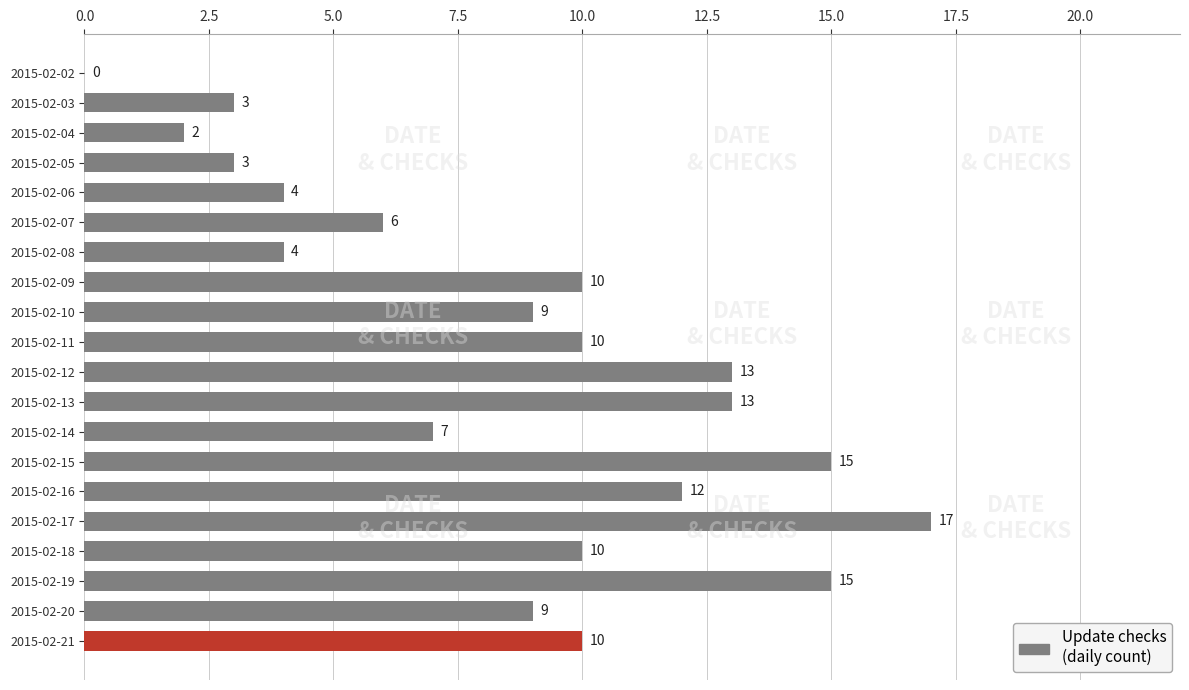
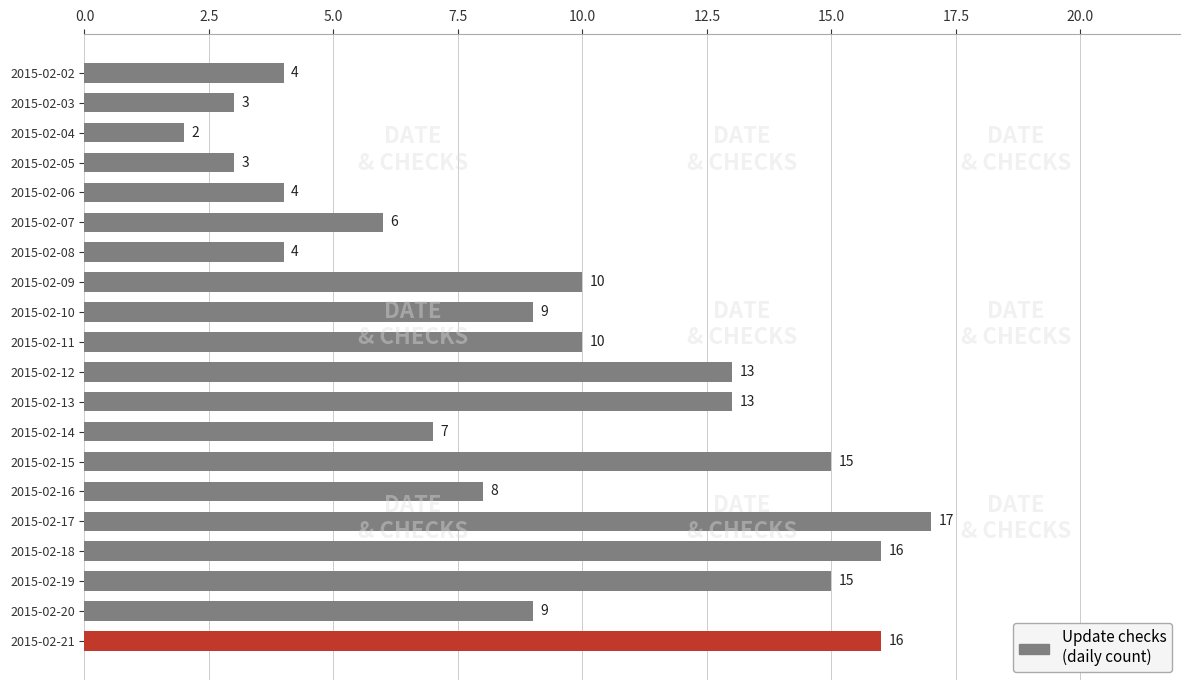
  {
-   "2015-02-02": 0,
+   "2015-02-02": 4,
    "2015-02-03": 3,
    "2015-02-04": 2,
    "2015-02-05": 3,
    "2015-02-06": 4,
    "2015-02-07": 6,
    "2015-02-08": 4,
    "2015-02-09": 10,
    "2015-02-10": 9,
    "2015-02-11": 10,
    "2015-02-12": 13,
    "2015-02-13": 13,
    "2015-02-14": 7,
    "2015-02-15": 15,
-   "2015-02-16": 12,
+   "2015-02-16": 8,
    "2015-02-17": 17,
-   "2015-02-18": 10,
+   "2015-02-18": 16,
    "2015-02-19": 15,
    "2015-02-20": 9,
-   "2015-02-21": 10
+   "2015-02-21": 16
  }
